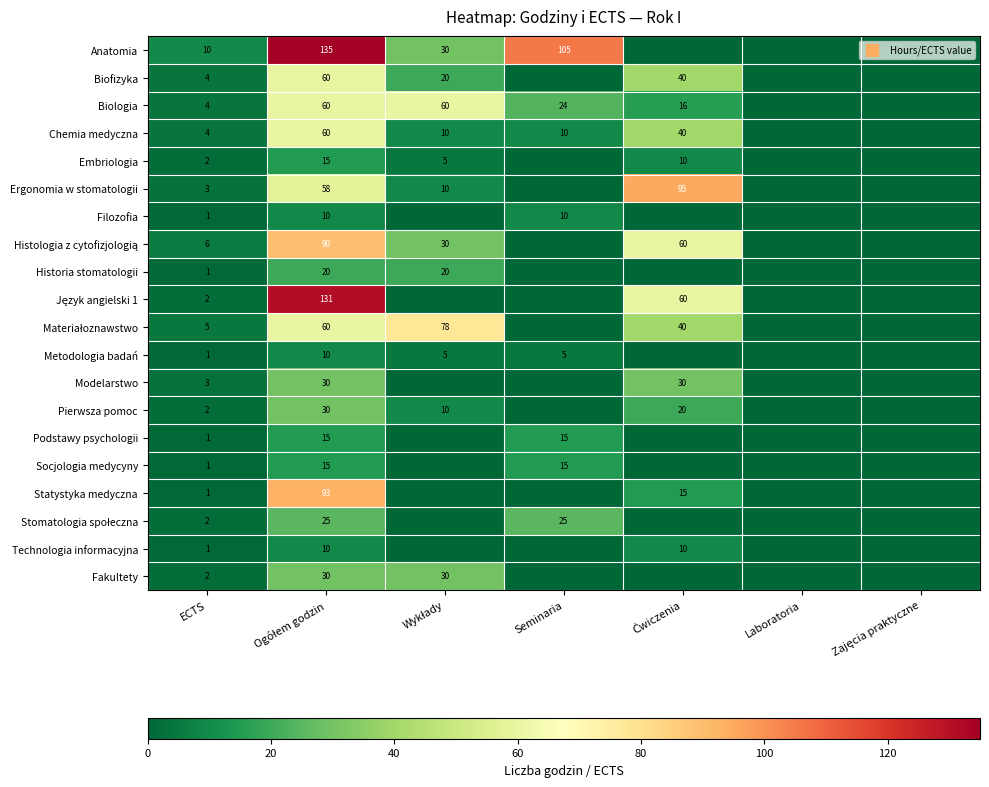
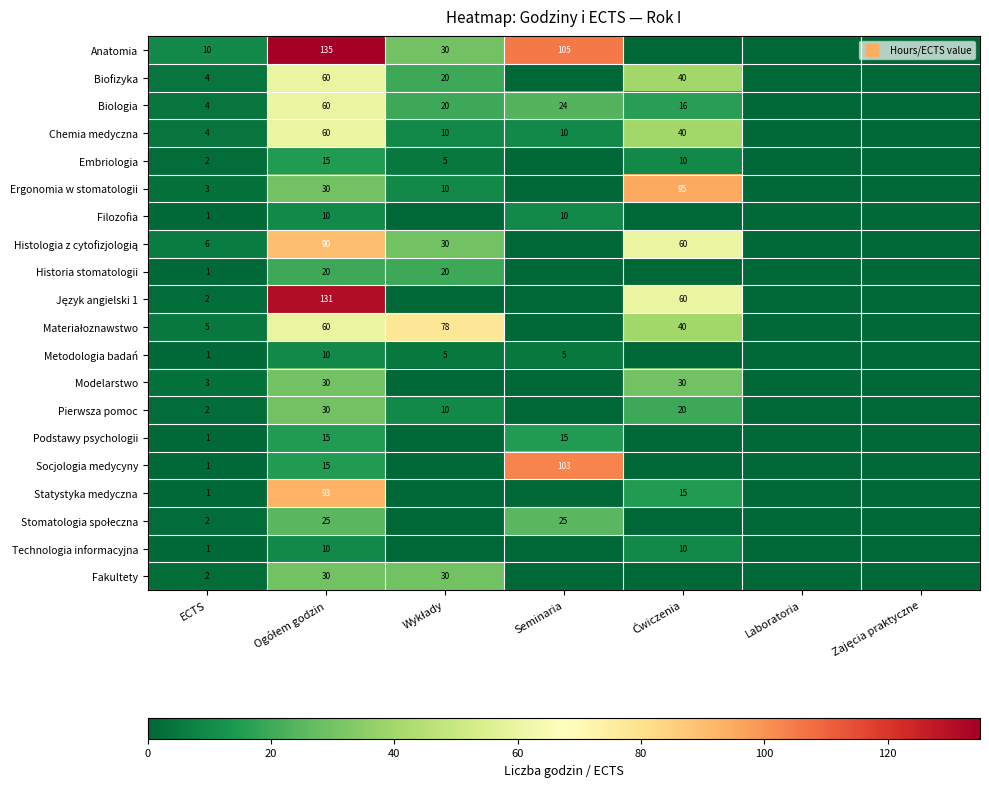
  {
    "Anatomia": {
      "ECTS": 10,
      "Ogółem godzin": 135,
      "Wykłady": 30,
      "Seminaria": 105
    },
    "Biofizyka": {
      "ECTS": 4,
      "Ogółem godzin": 60,
      "Wykłady": 20,
      "Ćwiczenia": 40
    },
    "Biologia": {
      "ECTS": 4,
      "Ogółem godzin": 60,
-     "Wykłady": 60,
+     "Wykłady": 20,
      "Seminaria": 24,
      "Ćwiczenia": 16
    },
    "Chemia medyczna": {
      "ECTS": 4,
      "Ogółem godzin": 60,
      "Wykłady": 10,
      "Seminaria": 10,
      "Ćwiczenia": 40
    },
    "Embriologia": {
      "ECTS": 2,
      "Ogółem godzin": 15,
      "Wykłady": 5,
      "Ćwiczenia": 10
    },
    "Ergonomia w stomatologii": {
      "ECTS": 3,
-     "Ogółem godzin": 58,
+     "Ogółem godzin": 30,
      "Wykłady": 10,
      "Ćwiczenia": 95
    },
    "Filozofia": {
      "ECTS": 1,
      "Ogółem godzin": 10,
      "Seminaria": 10
    },
    "Histologia z cytofizjologią": {
      "ECTS": 6,
      "Ogółem godzin": 90,
      "Wykłady": 30,
      "Ćwiczenia": 60
    },
    "Historia stomatologii": {
      "ECTS": 1,
      "Ogółem godzin": 20,
      "Wykłady": 20
    },
    "Język angielski 1": {
      "ECTS": 2,
      "Ogółem godzin": 131,
      "Ćwiczenia": 60
    },
    "Materiałoznawstwo": {
      "ECTS": 5,
      "Ogółem godzin": 60,
      "Wykłady": 78,
      "Ćwiczenia": 40
    },
    "Metodologia badań": {
      "ECTS": 1,
      "Ogółem godzin": 10,
      "Wykłady": 5,
      "Seminaria": 5
    },
    "Modelarstwo": {
      "ECTS": 3,
      "Ogółem godzin": 30,
      "Ćwiczenia": 30
    },
    "Pierwsza pomoc": {
      "ECTS": 2,
      "Ogółem godzin": 30,
      "Wykłady": 10,
      "Ćwiczenia": 20
    },
    "Podstawy psychologii": {
      "ECTS": 1,
      "Ogółem godzin": 15,
      "Seminaria": 15
    },
    "Socjologia medycyny": {
      "ECTS": 1,
      "Ogółem godzin": 15,
-     "Seminaria": 15
+     "Seminaria": 103
    },
    "Statystyka medyczna": {
      "ECTS": 1,
      "Ogółem godzin": 93,
      "Ćwiczenia": 15
    },
    "Stomatologia społeczna": {
      "ECTS": 2,
      "Ogółem godzin": 25,
      "Seminaria": 25
    },
    "Technologia informacyjna": {
      "ECTS": 1,
      "Ogółem godzin": 10,
      "Ćwiczenia": 10
    },
    "Fakultety": {
      "ECTS": 2,
      "Ogółem godzin": 30,
      "Wykłady": 30
    }
  }
